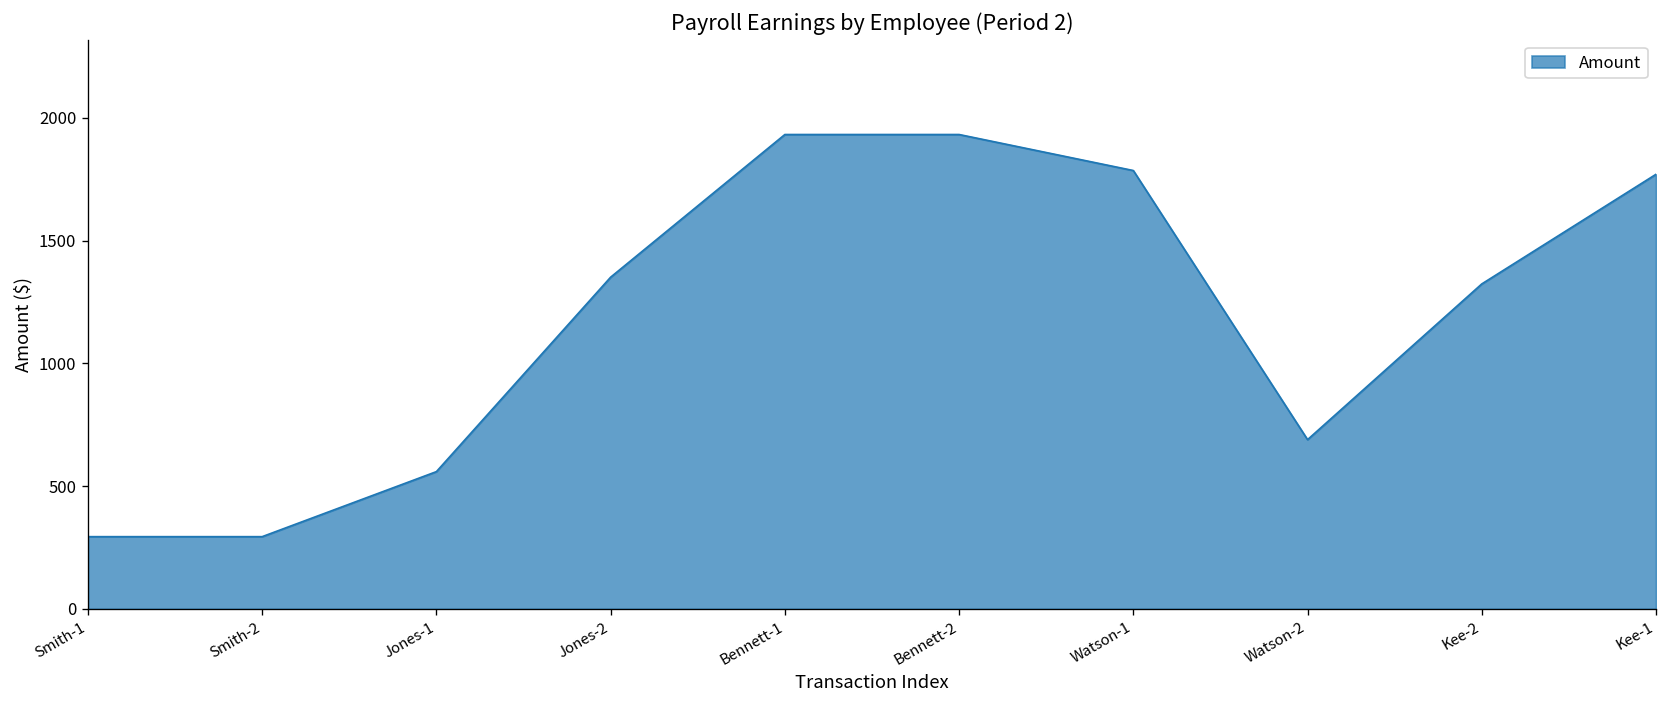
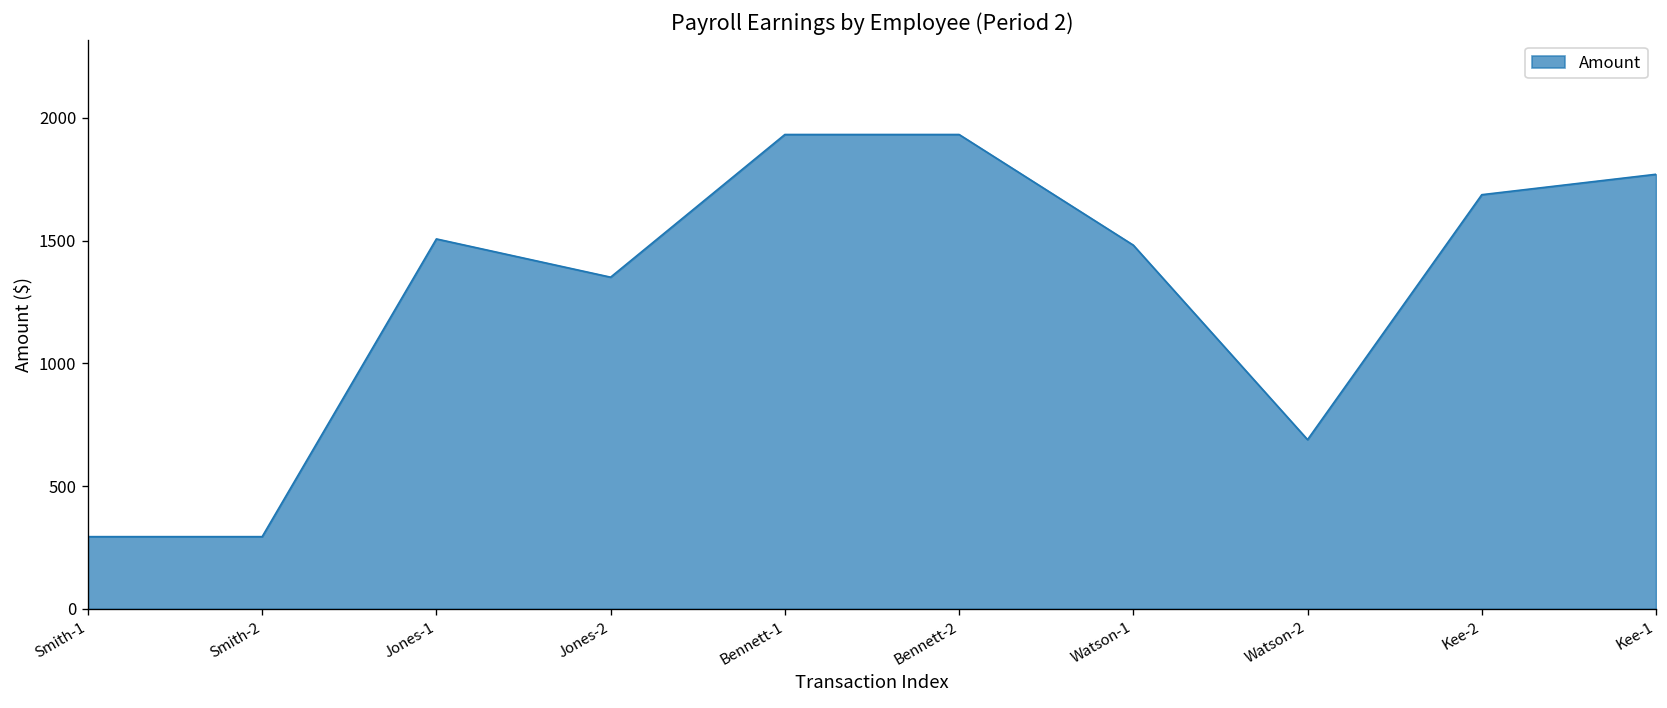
  {
    "Smith-1": 290,
    "Smith-2": 290,
-   "Jones-1": 560,
+   "Jones-1": 1510,
    "Jones-2": 1350,
    "Bennett-1": 1930,
    "Bennett-2": 1930,
-   "Watson-1": 1790,
+   "Watson-1": 1480,
    "Watson-2": 690,
-   "Kee-2": 1320,
+   "Kee-2": 1690,
    "Kee-1": 1770
  }
